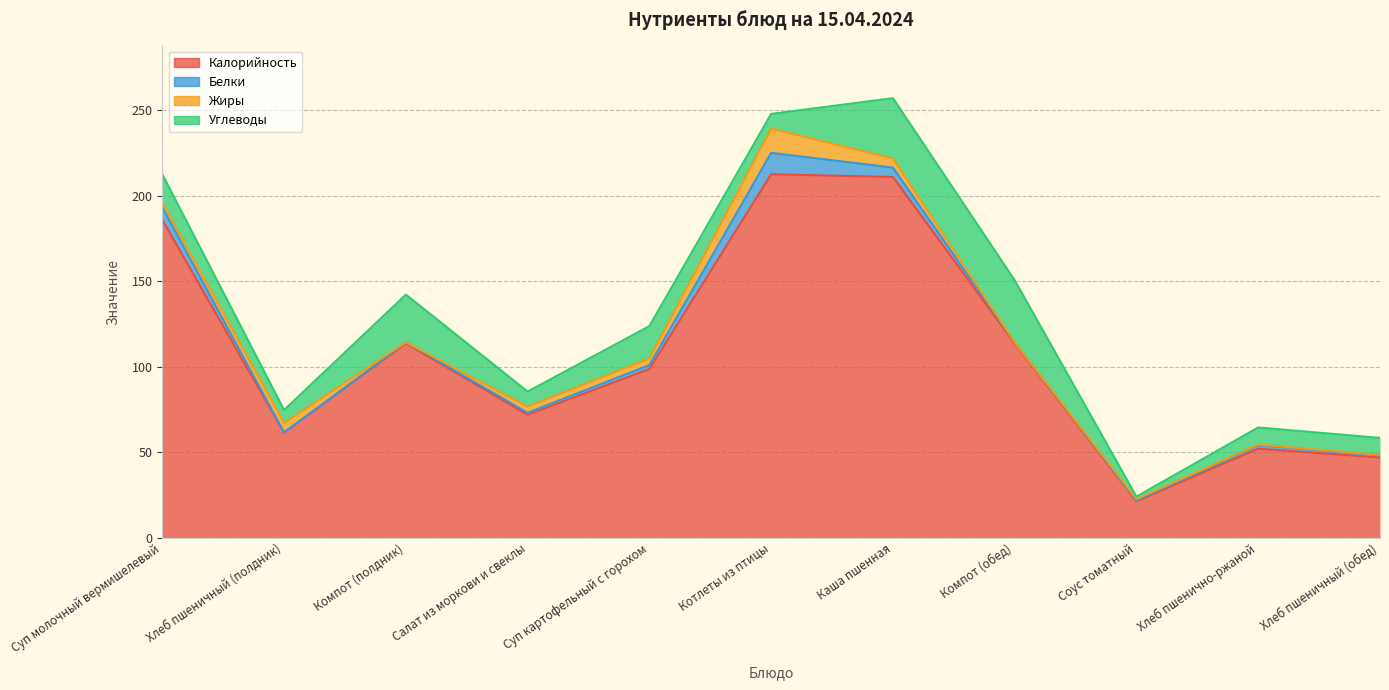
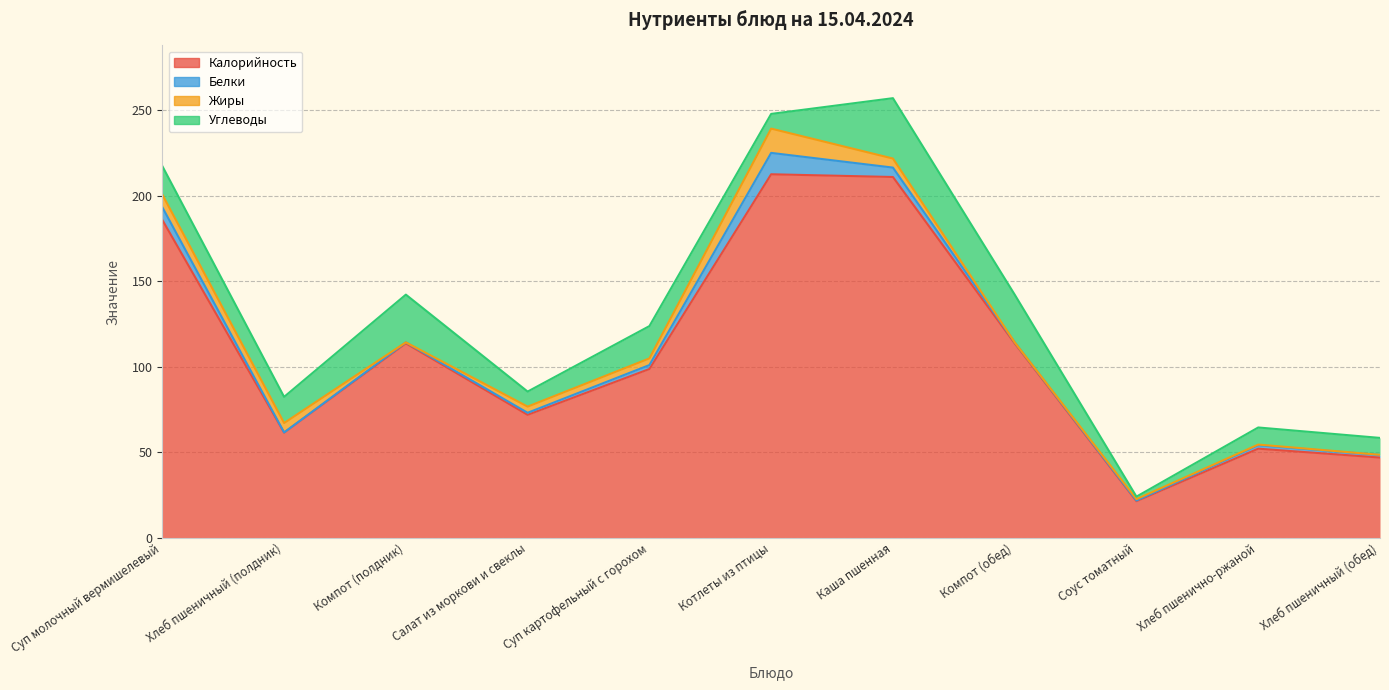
  {
    "Калорийность": {
      "Суп молочный вермишелевый": 186,
      "Суп картофельный с горохом": 99,
      "Котлеты из птицы": 213,
      "Каша пшенная": 211,
      "Хлеб пшенично-ржаной": 52,
      "Хлеб пшеничный (обед)": 47
    },
    "Белки": {
      "Суп молочный вермишелевый": 7,
      "Суп картофельный с горохом": 2,
      "Котлеты из птицы": 13,
      "Каша пшенная": 6
    },
    "Жиры": {
-     "Суп молочный вермишелевый": 3,
+     "Суп молочный вермишелевый": 7,
      "Хлеб пшеничный (полдник)": 6,
      "Салат из моркови и свеклы": 4,
      "Суп картофельный с горохом": 4,
      "Котлеты из птицы": 14,
      "Каша пшенная": 5
    },
    "Углеводы": {
      "Суп молочный вермишелевый": 17,
-     "Хлеб пшеничный (полдник)": 8,
+     "Хлеб пшеничный (полдник)": 15,
      "Компот (полдник)": 28,
      "Салат из моркови и свеклы": 9,
      "Суп картофельный с горохом": 19,
      "Котлеты из птицы": 9,
      "Каша пшенная": 35,
-     "Компот (обед)": 36,
+     "Компот (обед)": 28,
      "Хлеб пшенично-ржаной": 10,
      "Хлеб пшеничный (обед)": 10
    }
  }
